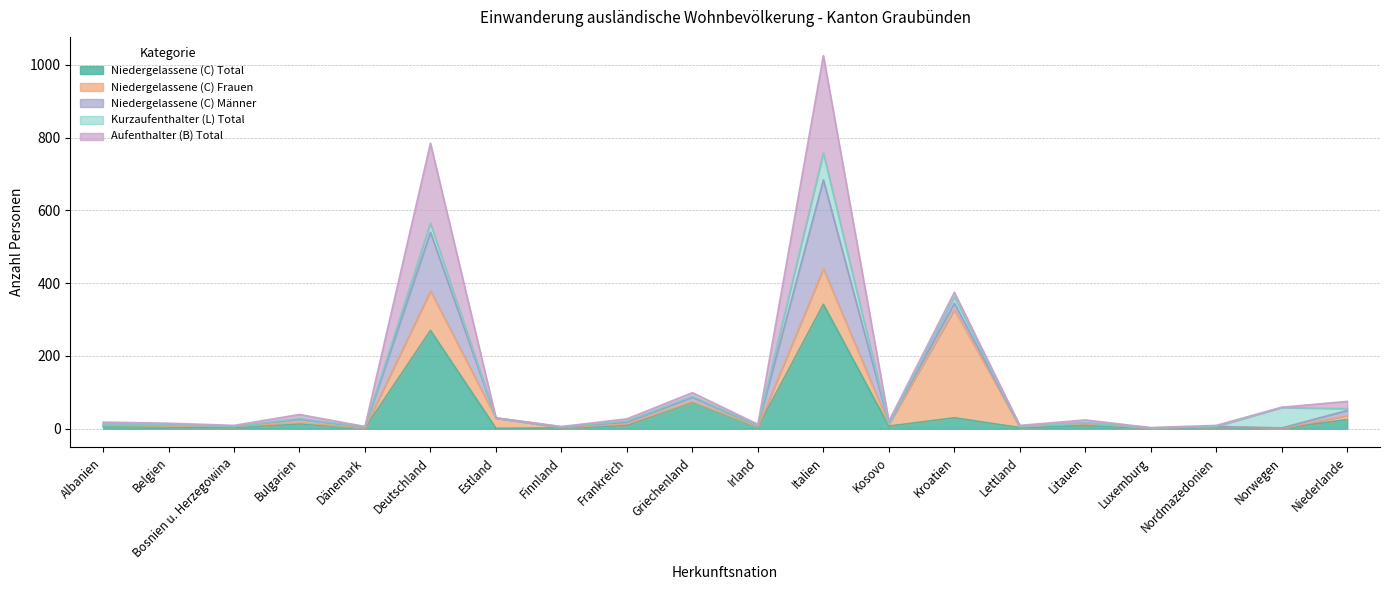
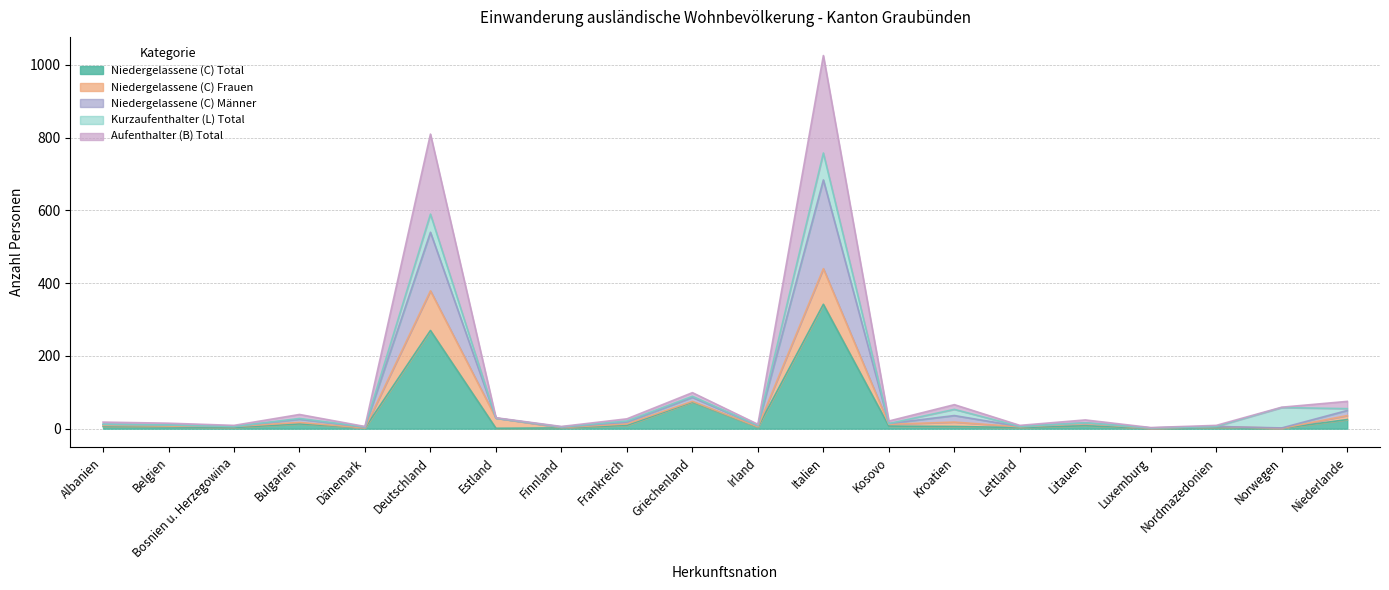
  {
    "Niedergelassene (C) Total": {
      "Deutschland": 270,
      "Estland": 0,
      "Italien": 340,
-     "Kroatien": 30,
+     "Kroatien": 10,
      "Niederlande": 30
    },
    "Niedergelassene (C) Frauen": {
      "Deutschland": 110,
      "Italien": 100,
-     "Kroatien": 300,
+     "Kroatien": 10,
      "Niederlande": 10
    },
    "Kurzaufenthalter (L) Total": {
-     "Deutschland": 30,
+     "Deutschland": 50,
      "Italien": 70,
      "Kroatien": 20
    }
  }
